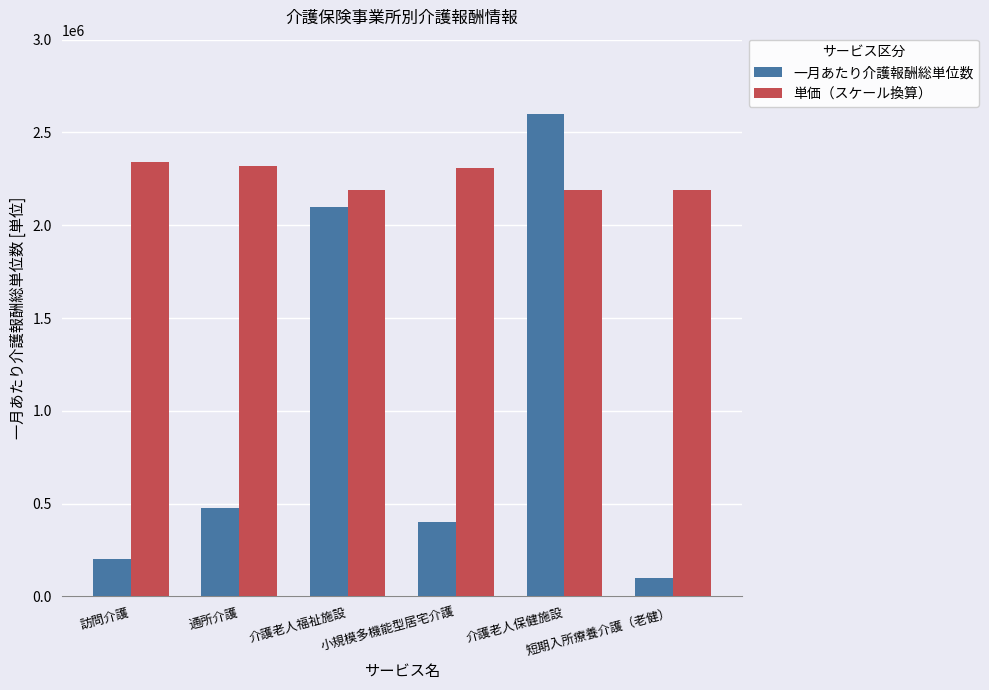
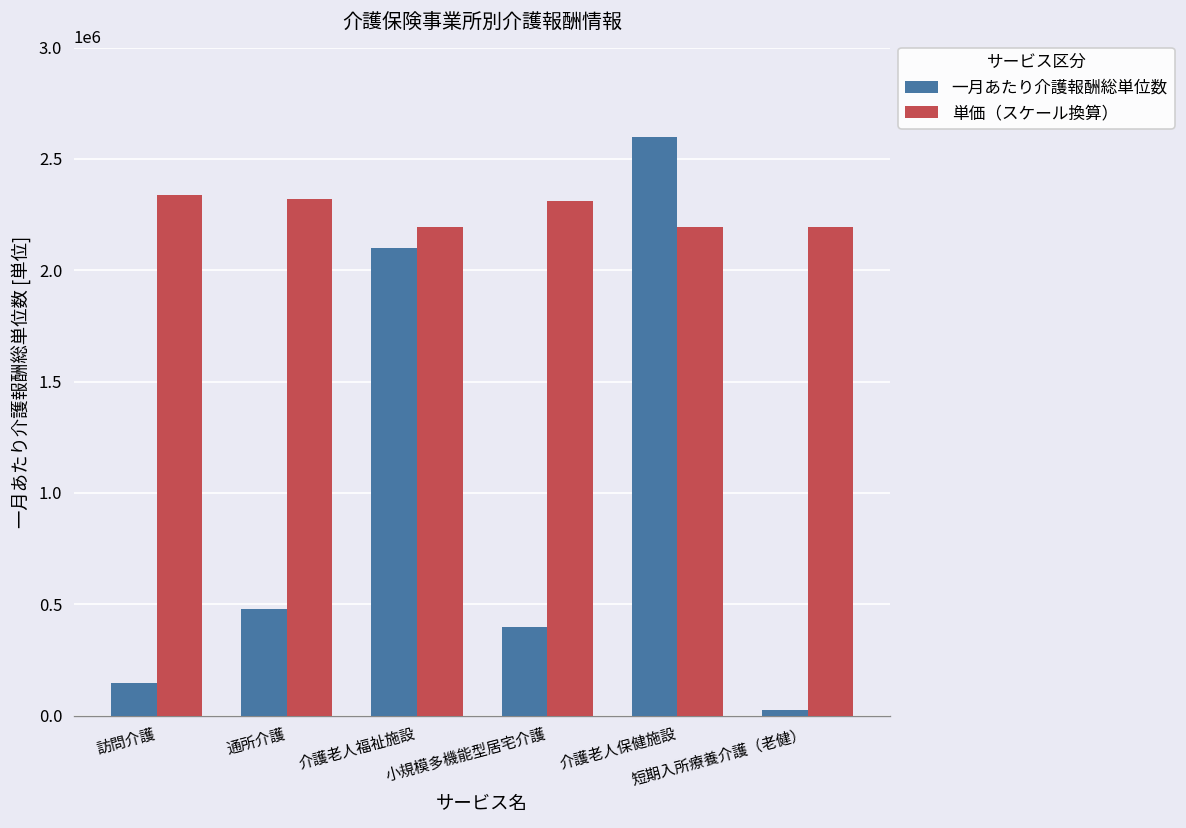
  {
    "一月あたり介護報酬総単位数": {
-     "訪問介護": 200000,
+     "訪問介護": 150000,
      "通所介護": 480000,
      "介護老人福祉施設": 2100000,
      "小規模多機能型居宅介護": 400000,
      "介護老人保健施設": 2600000,
-     "短期入所療養介護（老健）": 100000
+     "短期入所療養介護（老健）": 20000
    },
    "単価（スケール換算）": {
      "訪問介護": 2340000,
      "通所介護": 2320000,
      "介護老人福祉施設": 2190000,
      "小規模多機能型居宅介護": 2310000,
      "介護老人保健施設": 2190000,
      "短期入所療養介護（老健）": 2190000
    }
  }
